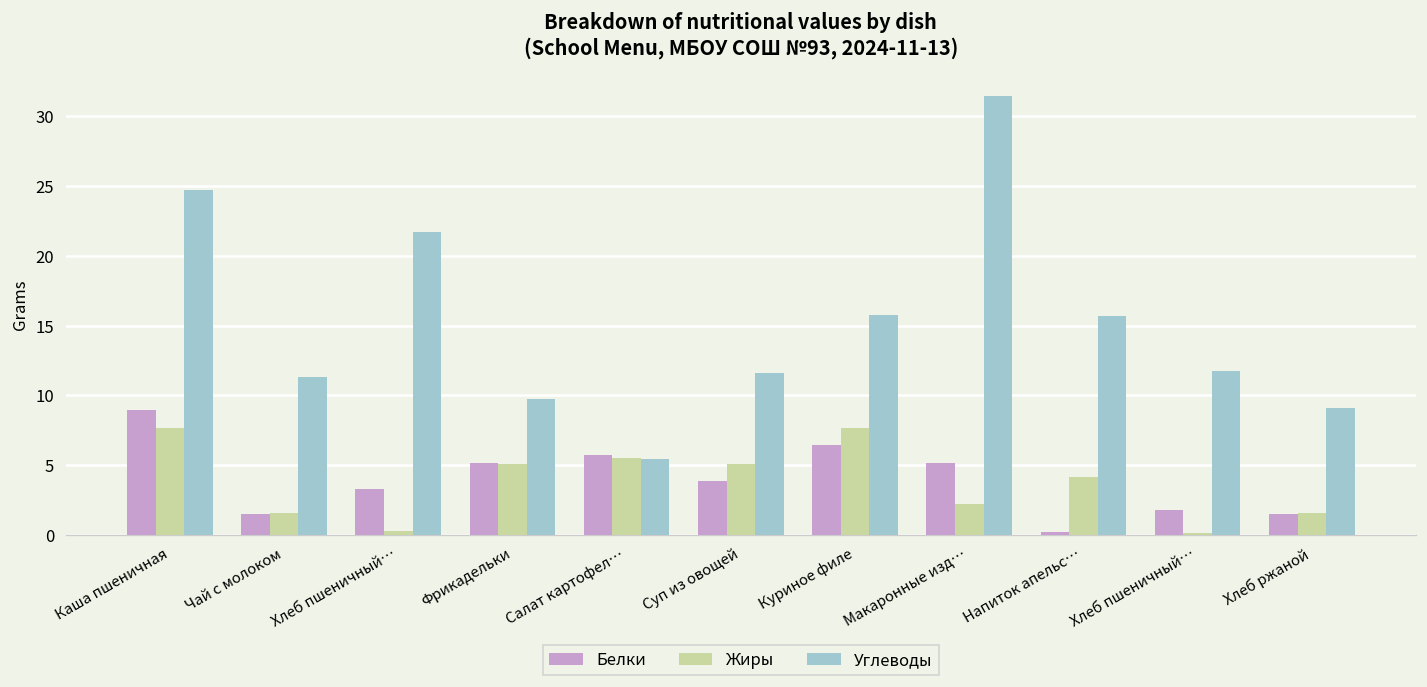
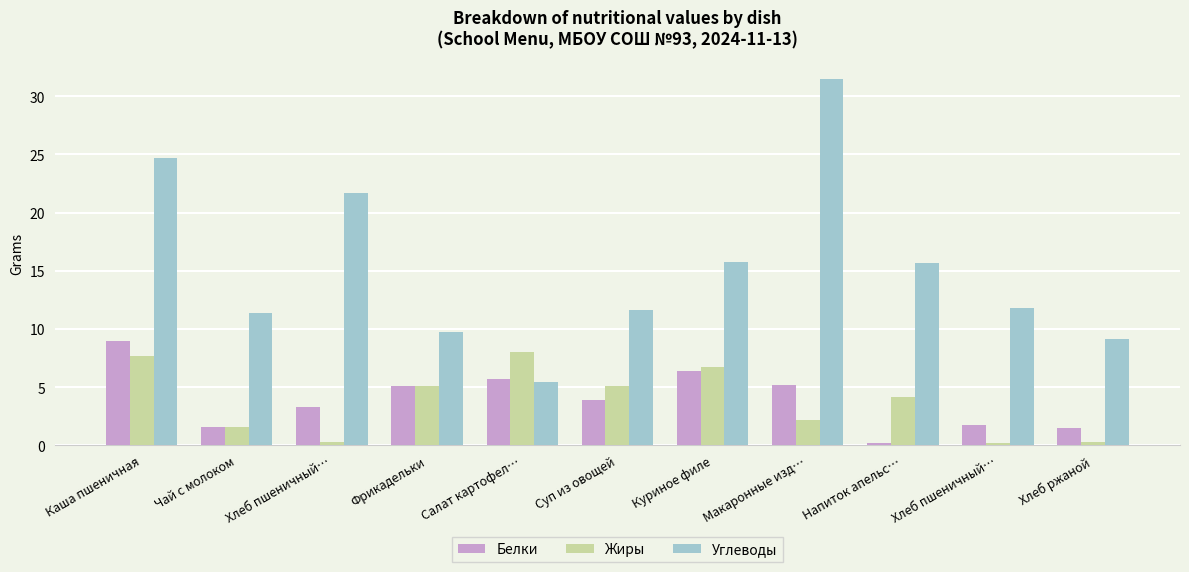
  {
    "Жиры": {
      "Каша пшеничная": 7.6,
      "Чай с молоком": 1.6,
      "Фрикадельки": 5.1,
-     "Салат картофел…": 5.5,
+     "Салат картофел…": 8.0,
      "Суп из овощей": 5.1,
-     "Куриное филе": 7.7,
+     "Куриное филе": 6.8,
      "Макаронные изд…": 2.2,
      "Напиток апельс…": 4.1,
-     "Хлеб ржаной": 1.6
+     "Хлеб ржаной": 0.3
    }
  }
